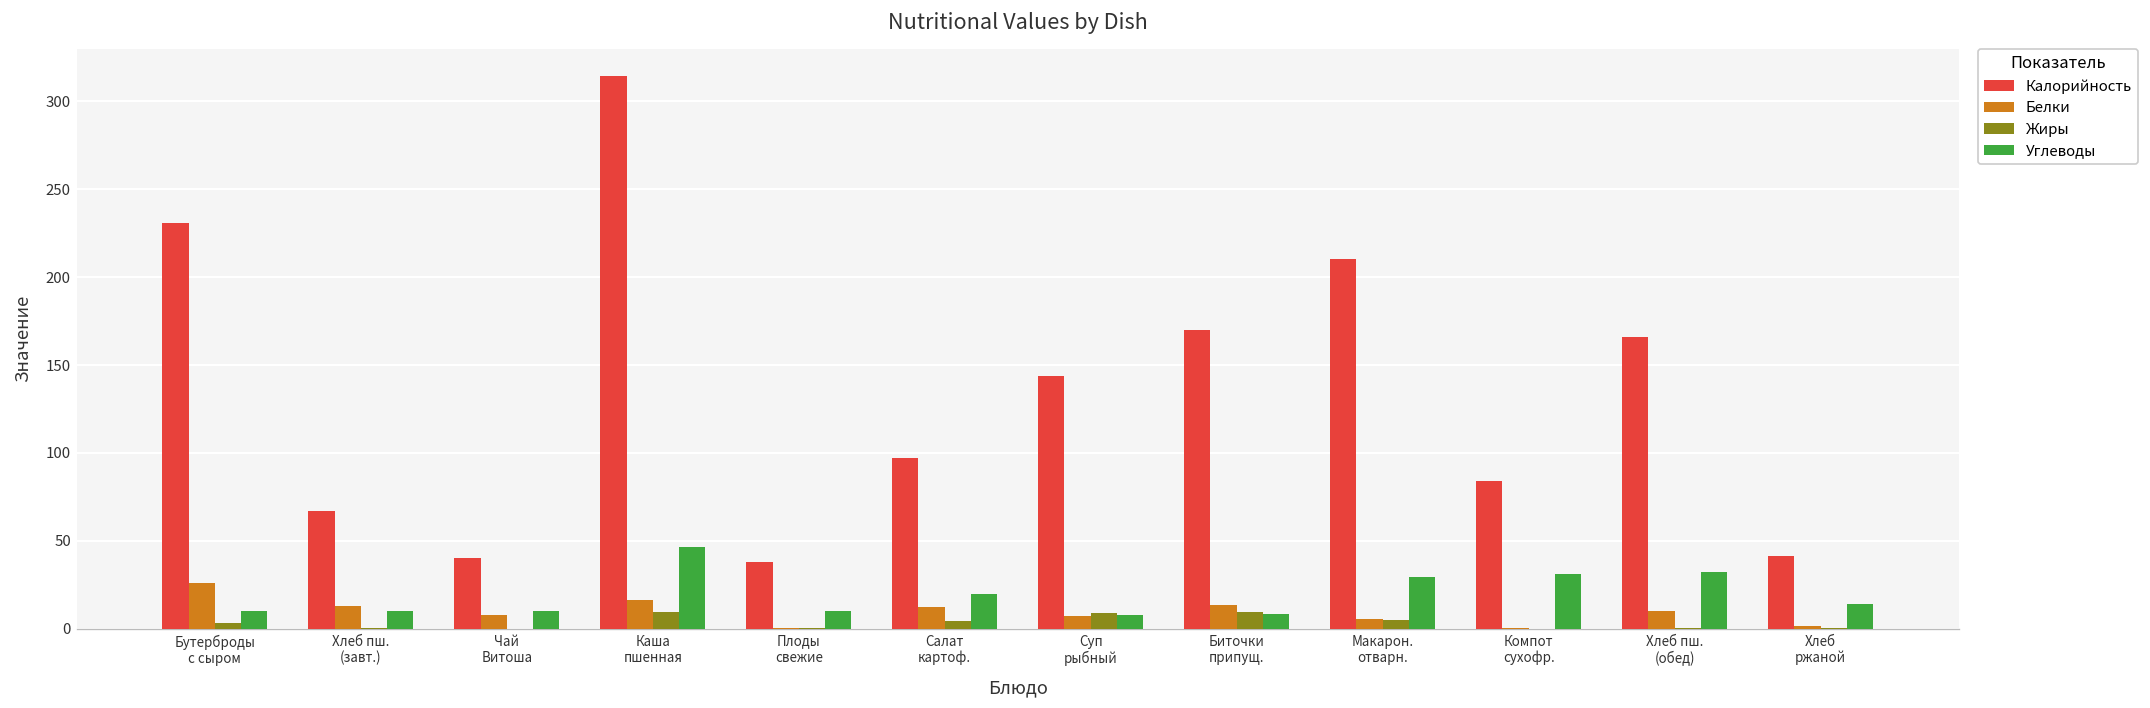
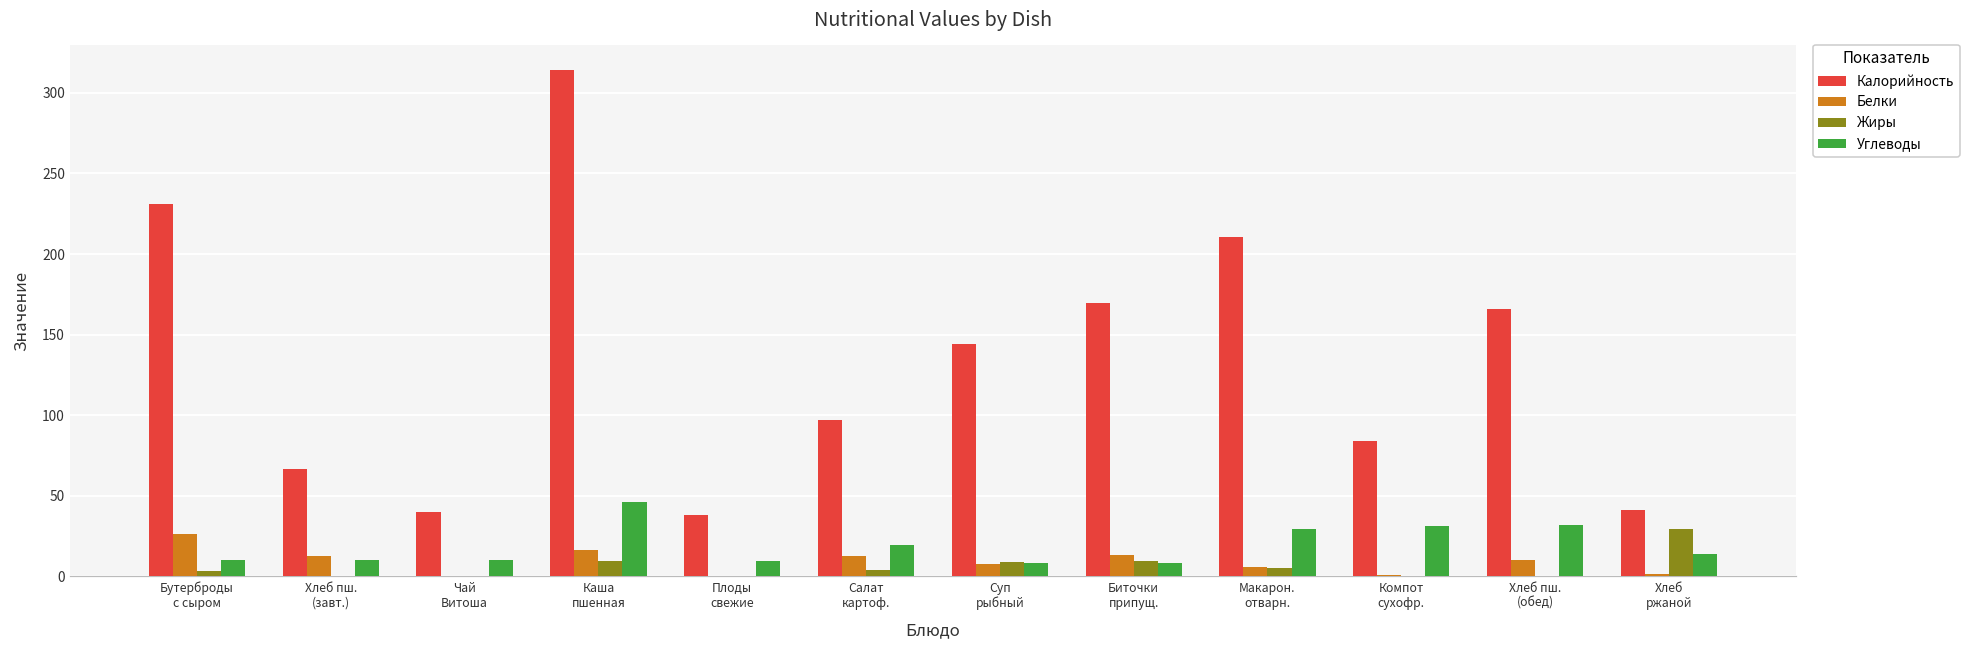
  {
    "Калорийность": {
      "Бутерброды с сыром": 231,
      "Хлеб пш. (завт.)": 67,
      "Чай Витоша": 40,
      "Каша пшенная": 314,
      "Плоды свежие": 38,
      "Салат картоф.": 97,
      "Суп рыбный": 144,
      "Биточки припущ.": 170,
      "Макарон. отварн.": 211,
      "Компот сухофр.": 84,
      "Хлеб пш. (обед)": 166,
      "Хлеб ржаной": 41
    },
    "Белки": {
      "Бутерброды с сыром": 26,
      "Хлеб пш. (завт.)": 13,
-     "Чай Витоша": 8,
+     "Чай Витоша": 0,
      "Каша пшенная": 17,
      "Салат картоф.": 13,
      "Суп рыбный": 7,
      "Биточки припущ.": 14,
      "Макарон. отварн.": 6,
      "Хлеб пш. (обед)": 10
    },
    "Жиры": {
      "Бутерброды с сыром": 3,
      "Чай Витоша": 0,
      "Каша пшенная": 10,
      "Салат картоф.": 4,
      "Суп рыбный": 9,
      "Биточки припущ.": 10,
      "Макарон. отварн.": 5,
-     "Хлеб ржаной": 0
+     "Хлеб ржаной": 29
    },
    "Углеводы": {
      "Бутерброды с сыром": 10,
      "Хлеб пш. (завт.)": 10,
      "Чай Витоша": 10,
      "Каша пшенная": 46,
      "Плоды свежие": 10,
      "Салат картоф.": 20,
      "Суп рыбный": 8,
      "Биточки припущ.": 8,
      "Макарон. отварн.": 30,
      "Компот сухофр.": 31,
      "Хлеб пш. (обед)": 32,
      "Хлеб ржаной": 14
    }
  }
